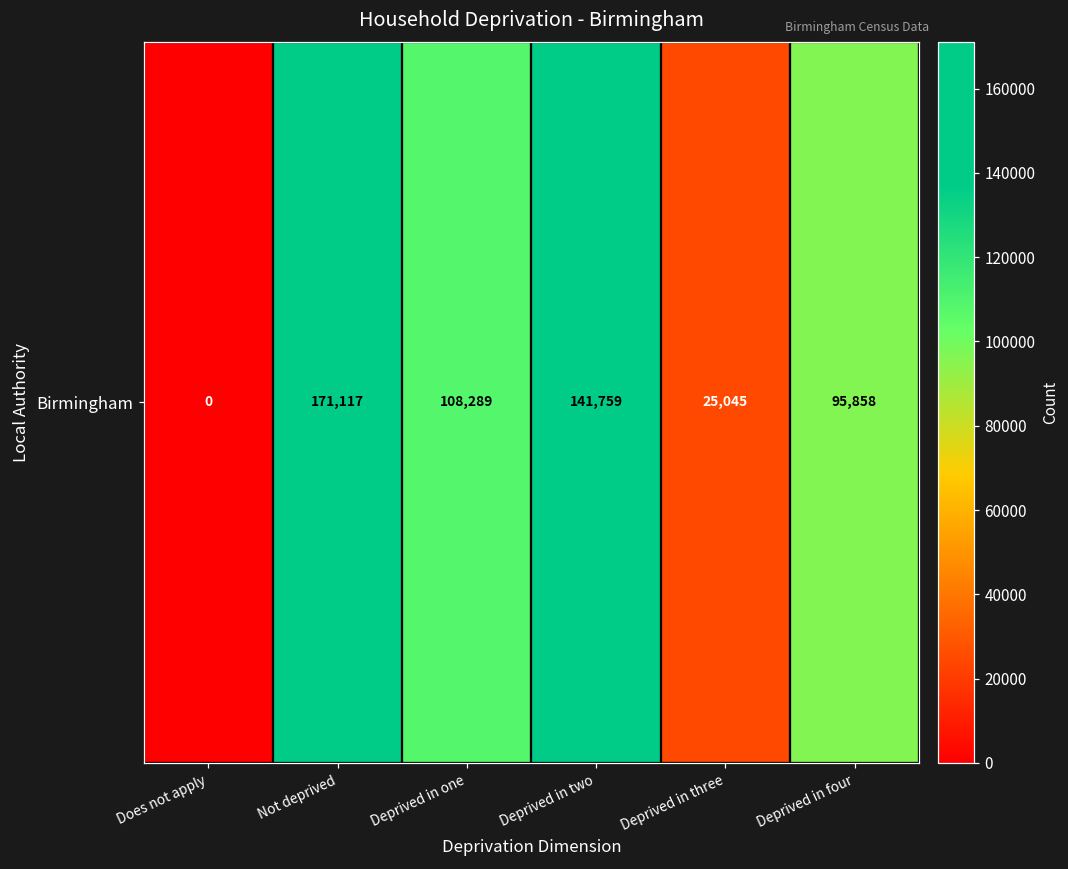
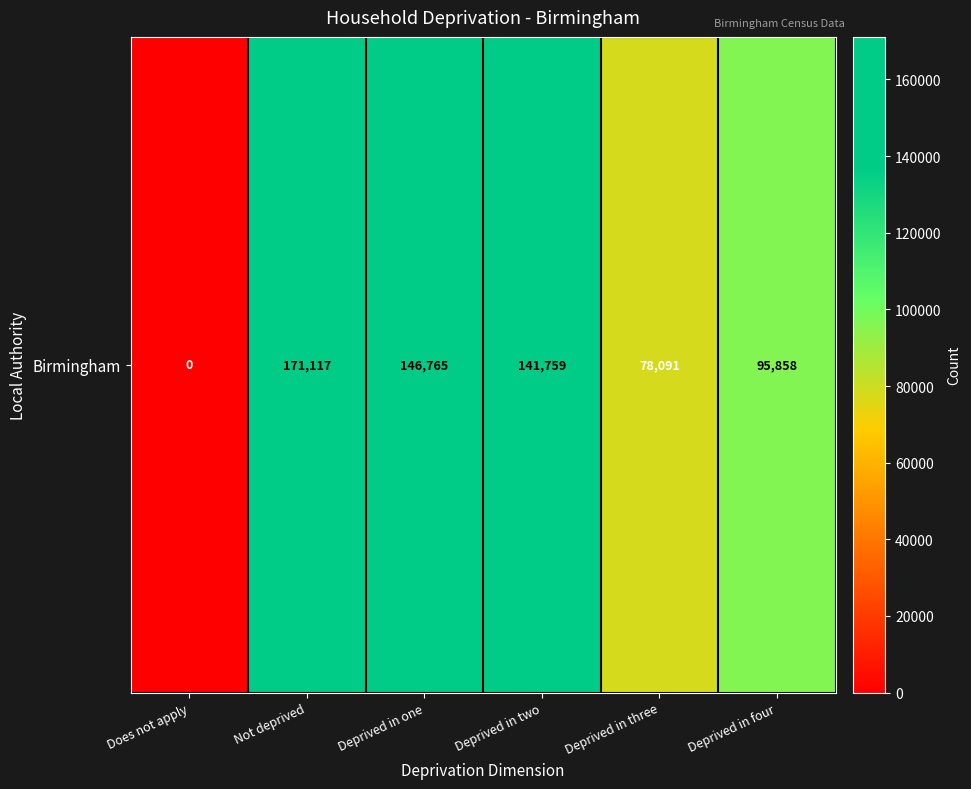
  {
    "Birmingham": {
      "Does not apply": "0",
      "Not deprived": "171,117",
-     "Deprived in one": "108,289",
+     "Deprived in one": "146,765",
      "Deprived in two": "141,759",
-     "Deprived in three": "25,045",
+     "Deprived in three": "78,091",
      "Deprived in four": "95,858"
    }
  }
